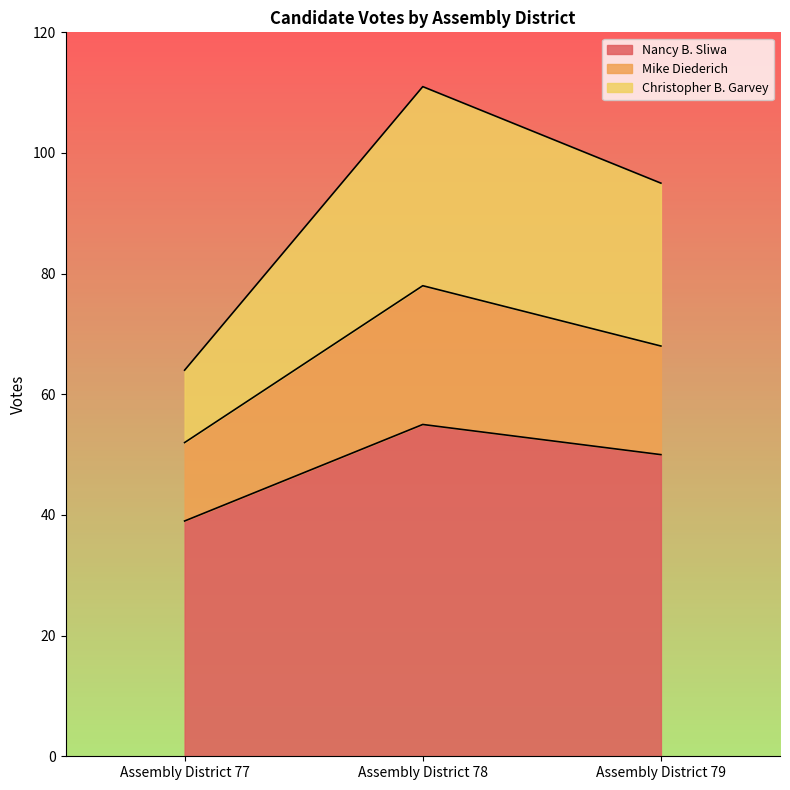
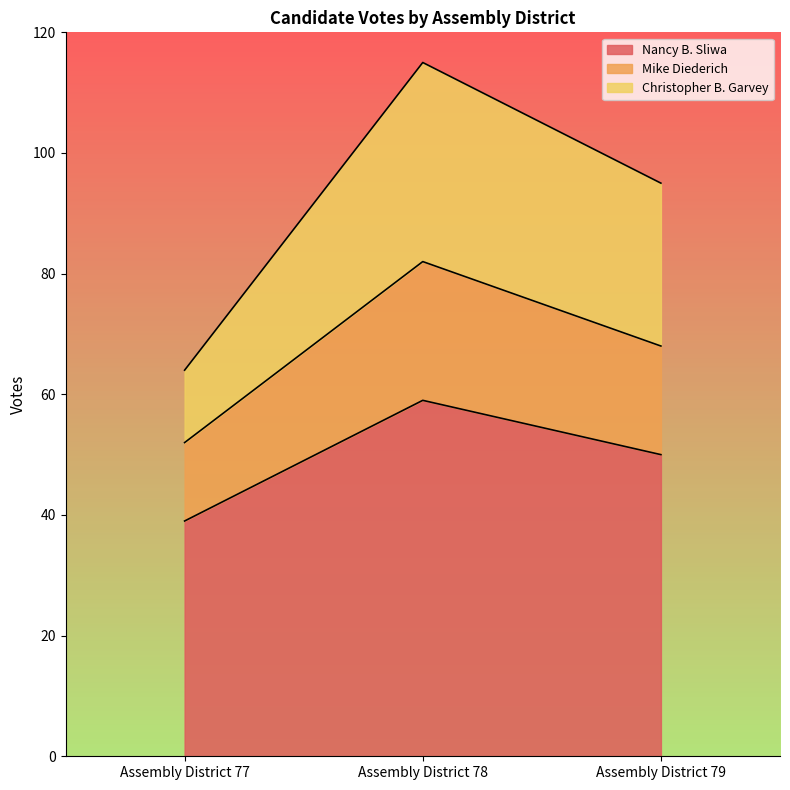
  {
    "Nancy B. Sliwa": {
      "Assembly District 77": 39,
-     "Assembly District 78": 55,
+     "Assembly District 78": 59,
      "Assembly District 79": 50
    }
  }
